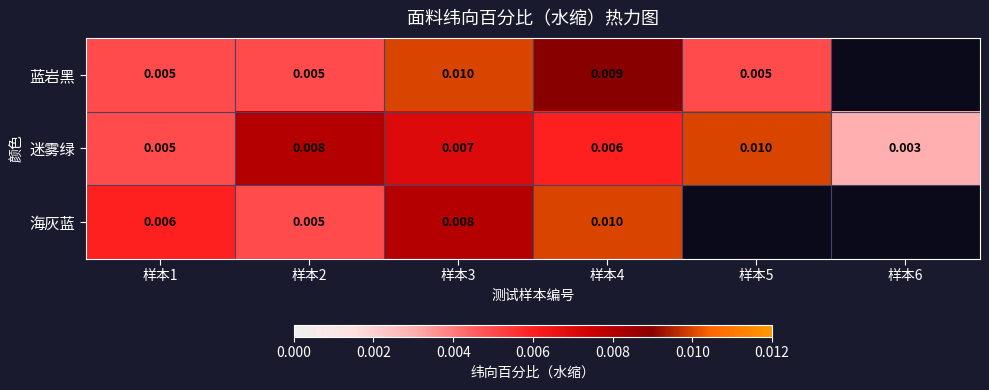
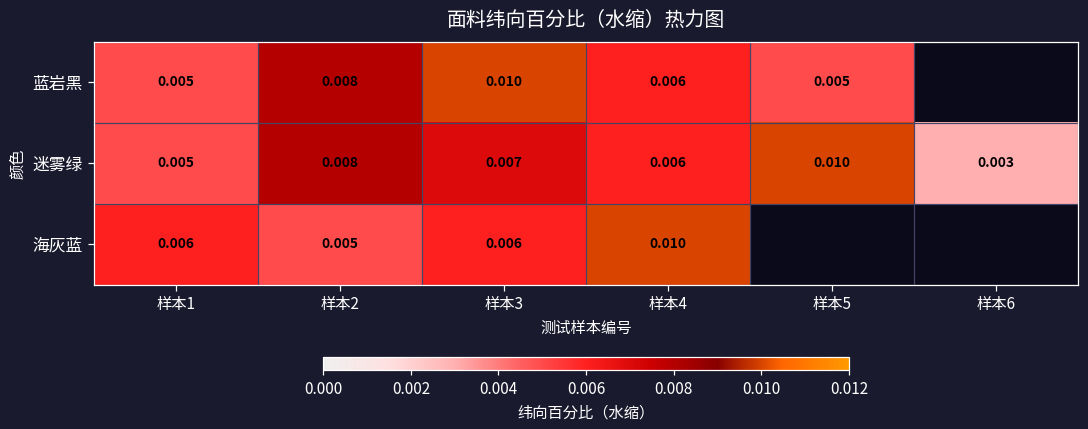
  {
    "蓝岩黑": {
      "样本1": 0.005,
-     "样本2": 0.005,
+     "样本2": 0.008,
      "样本3": 0.010,
-     "样本4": 0.009,
+     "样本4": 0.006,
      "样本5": 0.005
    },
    "迷雾绿": {
      "样本1": 0.005,
      "样本2": 0.008,
      "样本3": 0.007,
      "样本4": 0.006,
      "样本5": 0.010,
      "样本6": 0.003
    },
    "海灰蓝": {
      "样本1": 0.006,
      "样本2": 0.005,
-     "样本3": 0.008,
+     "样本3": 0.006,
      "样本4": 0.010
    }
  }
